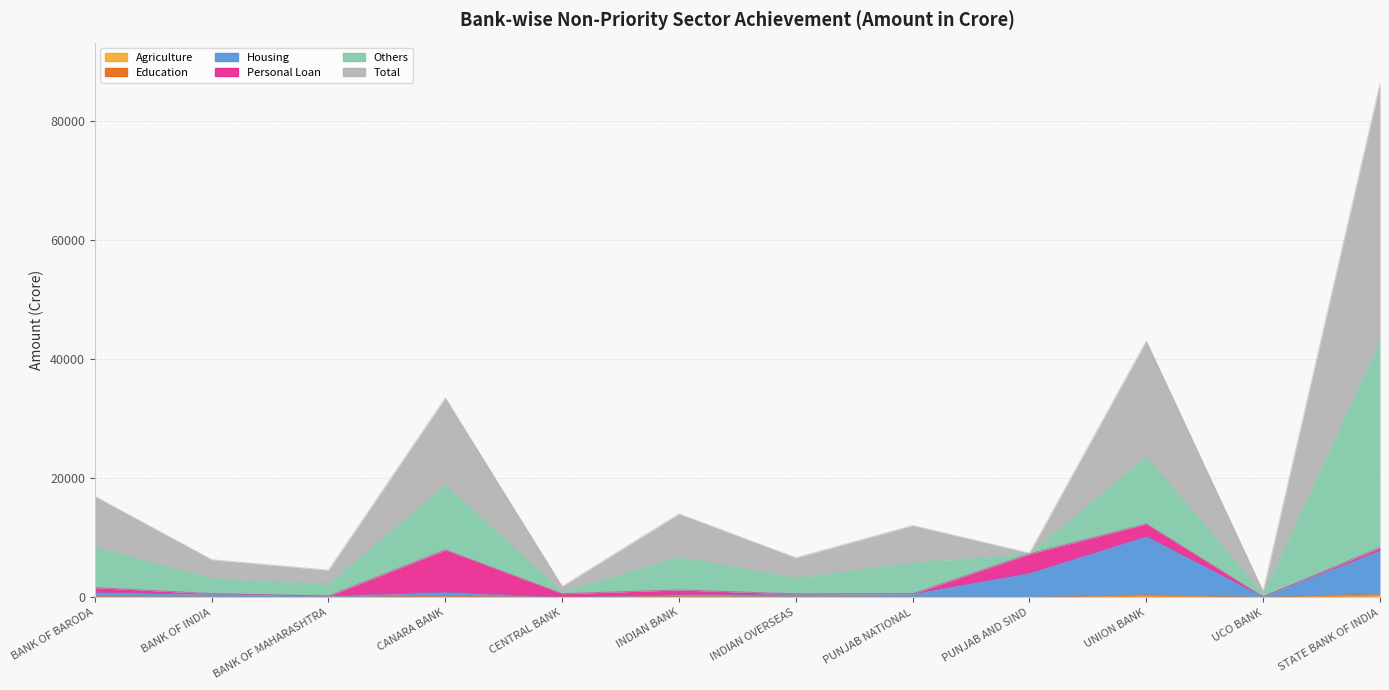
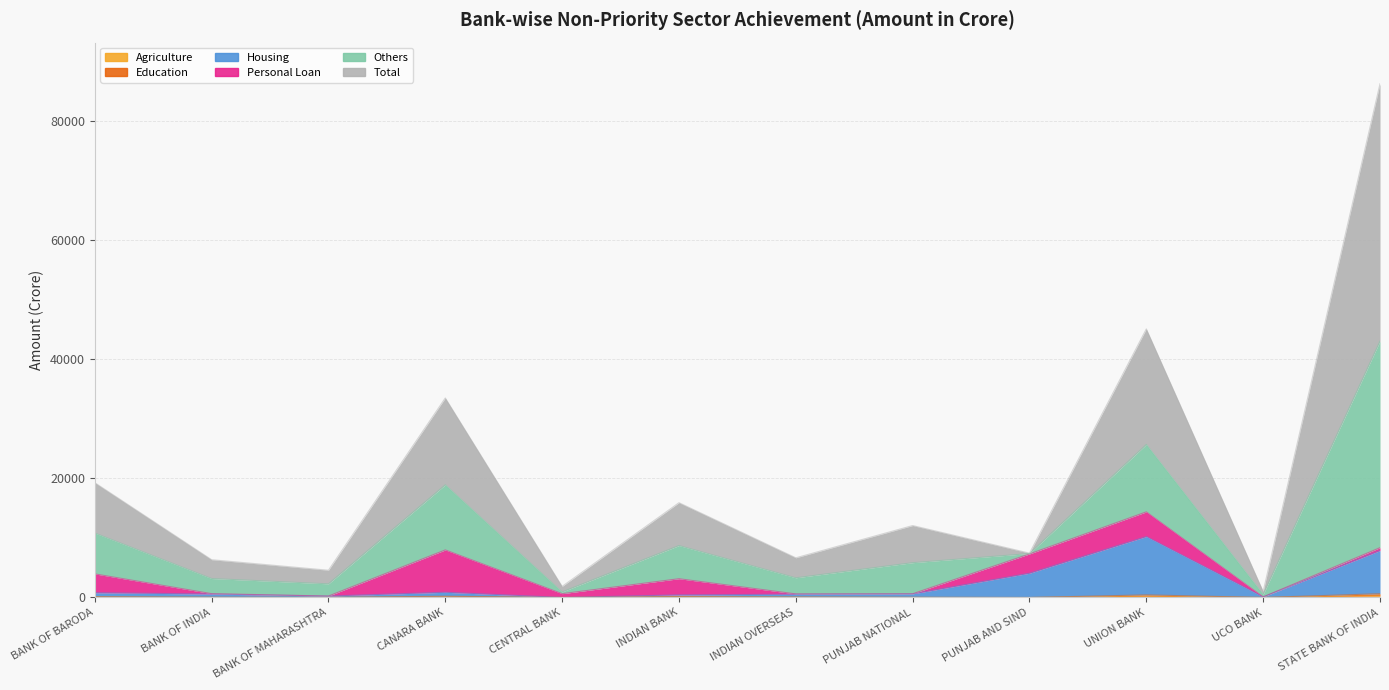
  {
    "Housing": {
      "BANK OF BARODA": 1000,
      "CANARA BANK": 1000,
      "PUNJAB AND SIND": 4000,
      "UNION BANK": 10000,
      "STATE BANK OF INDIA": 7000
    },
    "Personal Loan": {
-     "BANK OF BARODA": 1000,
+     "BANK OF BARODA": 3000,
      "CANARA BANK": 7000,
-     "INDIAN BANK": 1000,
-     "UNION BANK": 2000,
+     "INDIAN BANK": 3000,
+     "UNION BANK": 4000,
      "STATE BANK OF INDIA": 0
    }
  }
